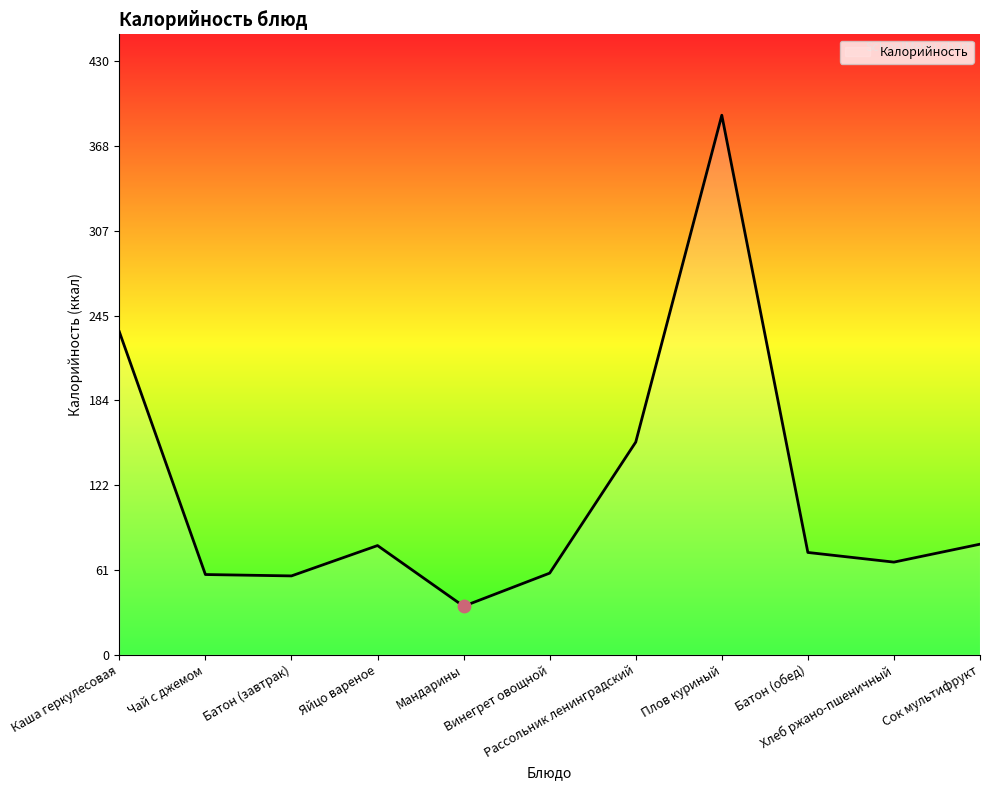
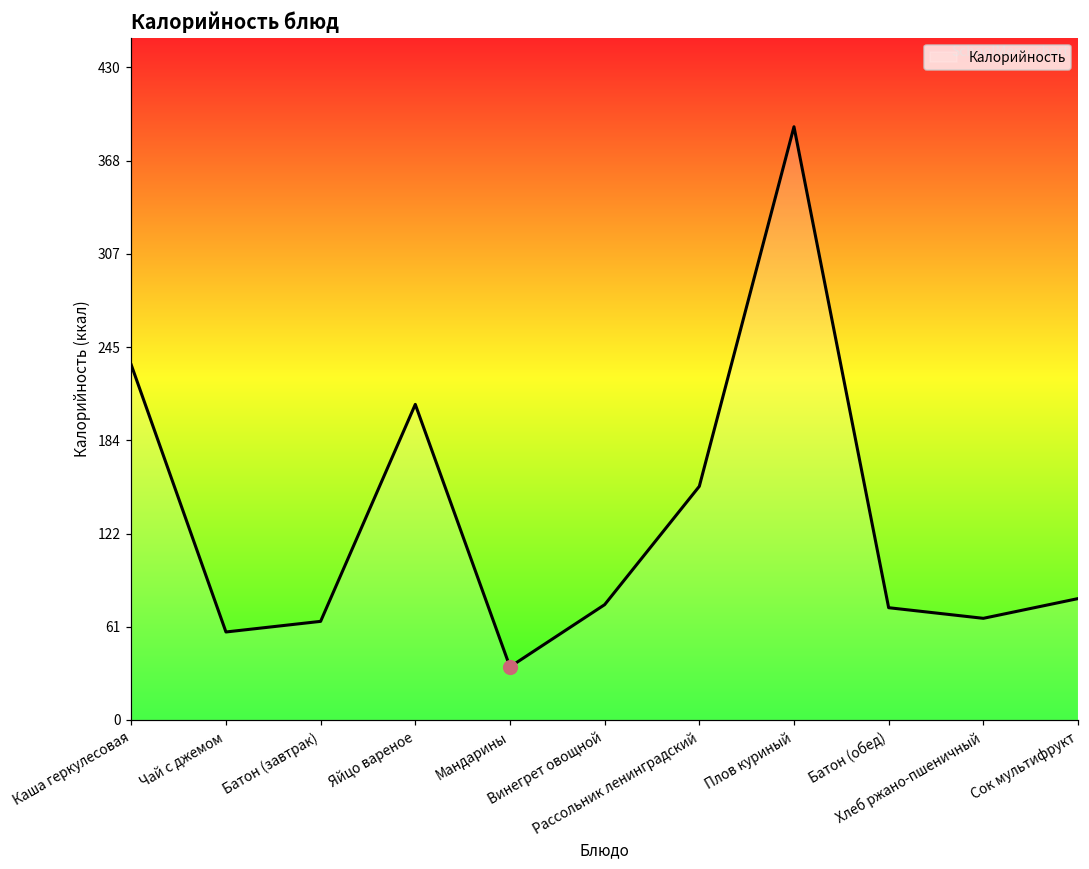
  {
    "Калорийность": {
      "Каша геркулесовая": 234,
      "Чай с джемом": 58,
-     "Батон (завтрак)": 57,
-     "Яйцо вареное": 79,
-     "Винегрет овощной": 59,
+     "Батон (завтрак)": 65,
+     "Яйцо вареное": 208,
+     "Винегрет овощной": 76,
      "Рассольник ленинградский": 154,
      "Плов куриный": 391,
      "Батон (обед)": 74,
      "Хлеб ржано-пшеничный": 67,
      "Сок мультифрукт": 80
    }
  }
